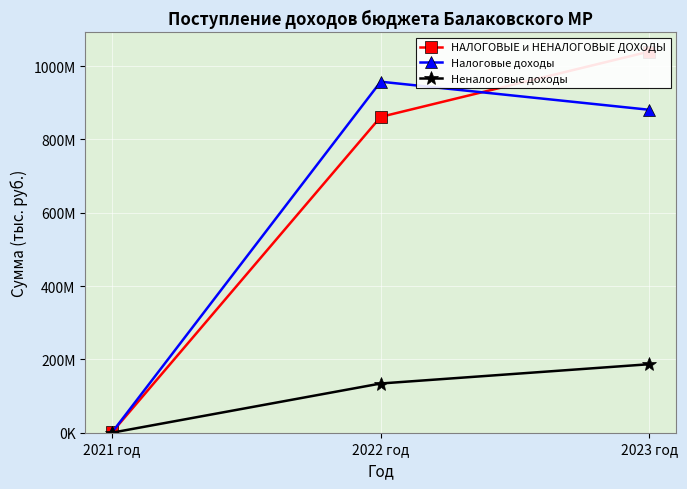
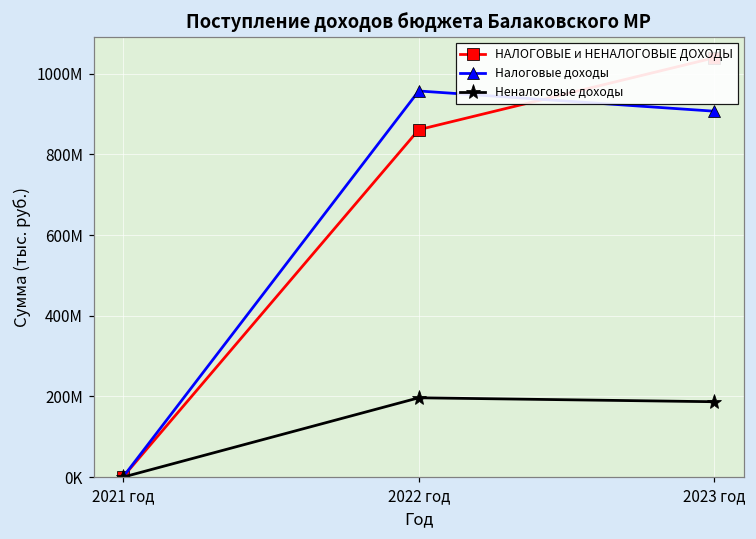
  {
    "НАЛОГОВЫЕ и НЕНАЛОГОВЫЕ ДОХОДЫ": {
      "2022 год": 860000000
    },
    "Налоговые доходы": {
      "2022 год": 960000000,
-     "2023 год": 880000000
+     "2023 год": 910000000
    },
    "Неналоговые доходы": {
-     "2022 год": 130000000,
+     "2022 год": 200000000,
      "2023 год": 190000000
    }
  }
